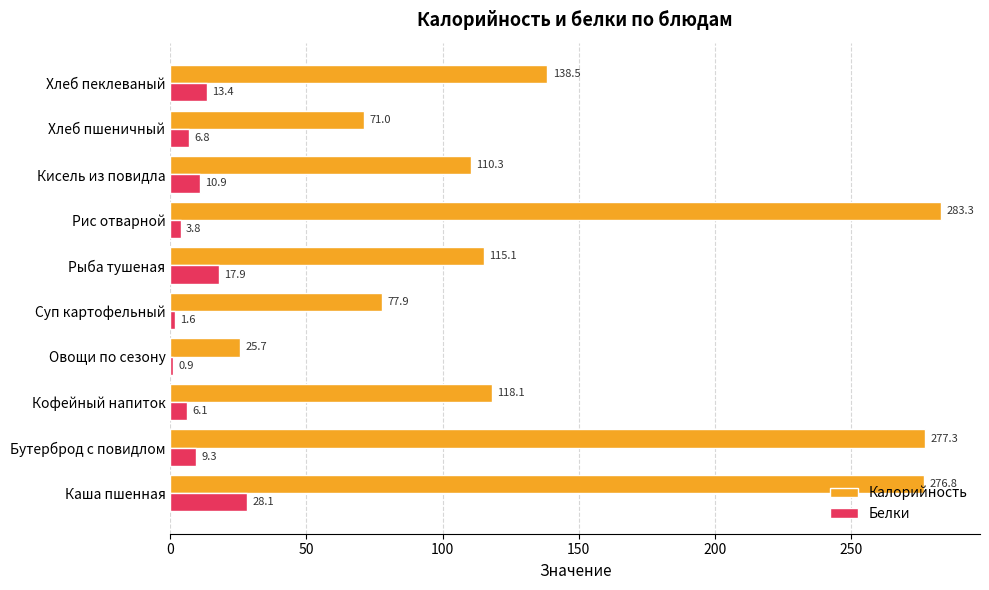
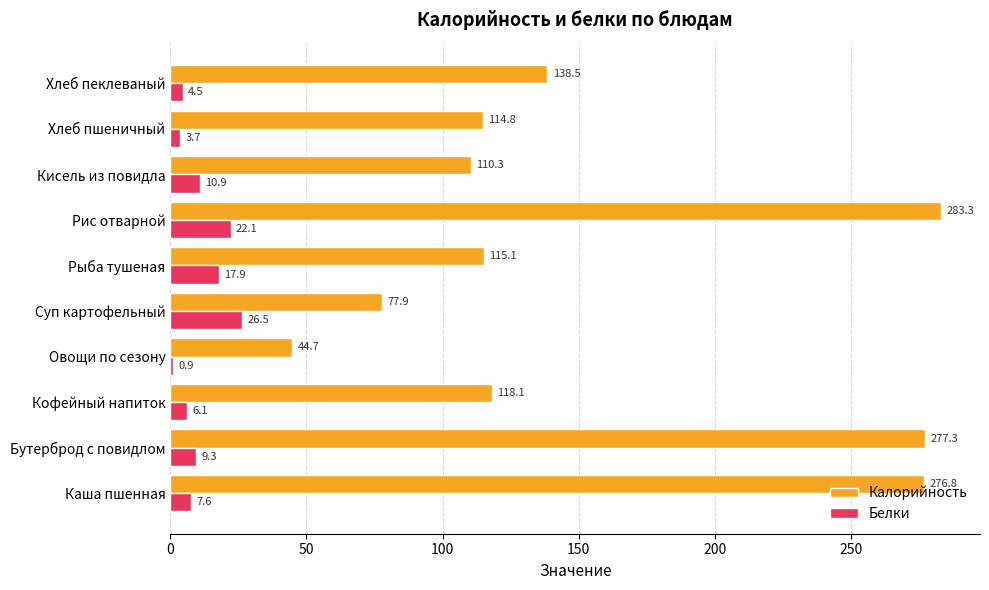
  {
    "Калорийность": {
      "Хлеб пеклеваный": 138.5,
-     "Хлеб пшеничный": 71.0,
+     "Хлеб пшеничный": 114.8,
      "Кисель из повидла": 110.3,
      "Рис отварной": 283.3,
      "Рыба тушеная": 115.1,
      "Суп картофельный": 77.9,
-     "Овощи по сезону": 25.7,
+     "Овощи по сезону": 44.7,
      "Кофейный напиток": 118.1,
      "Бутерброд с повидлом": 277.3,
      "Каша пшенная": 276.8
    },
    "Белки": {
-     "Хлеб пеклеваный": 13.4,
-     "Хлеб пшеничный": 6.8,
+     "Хлеб пеклеваный": 4.5,
+     "Хлеб пшеничный": 3.7,
      "Кисель из повидла": 10.9,
-     "Рис отварной": 3.8,
+     "Рис отварной": 22.1,
      "Рыба тушеная": 17.9,
-     "Суп картофельный": 1.6,
+     "Суп картофельный": 26.5,
      "Овощи по сезону": 0.9,
      "Кофейный напиток": 6.1,
      "Бутерброд с повидлом": 9.3,
-     "Каша пшенная": 28.1
+     "Каша пшенная": 7.6
    }
  }
